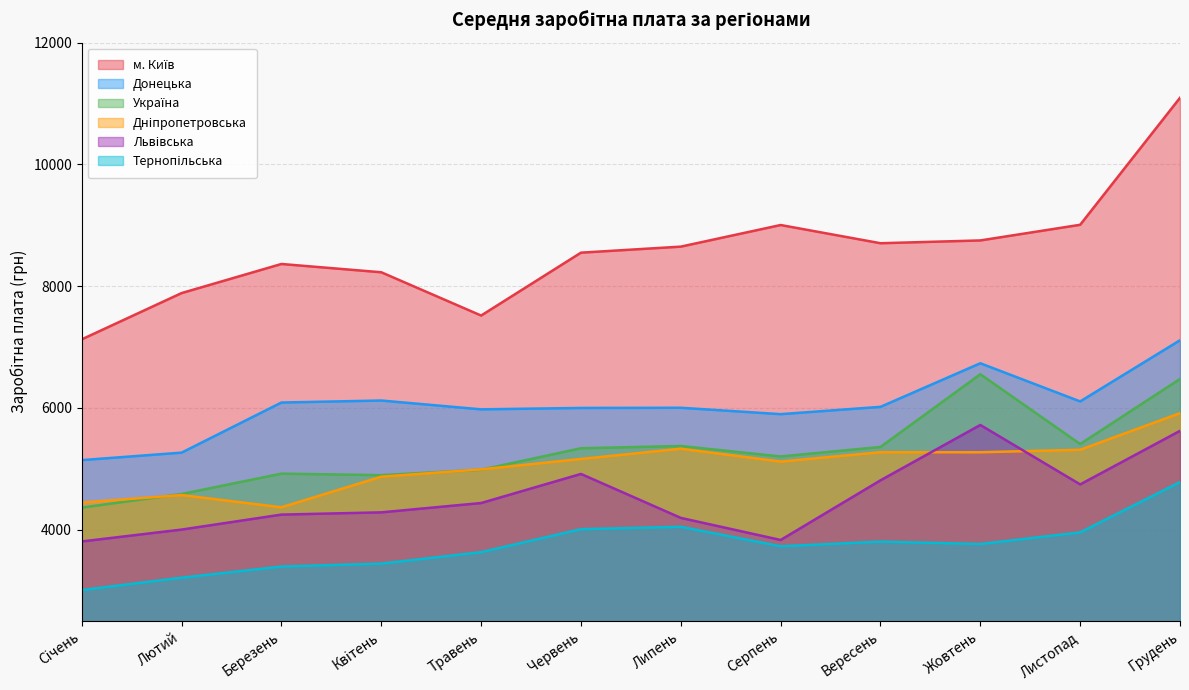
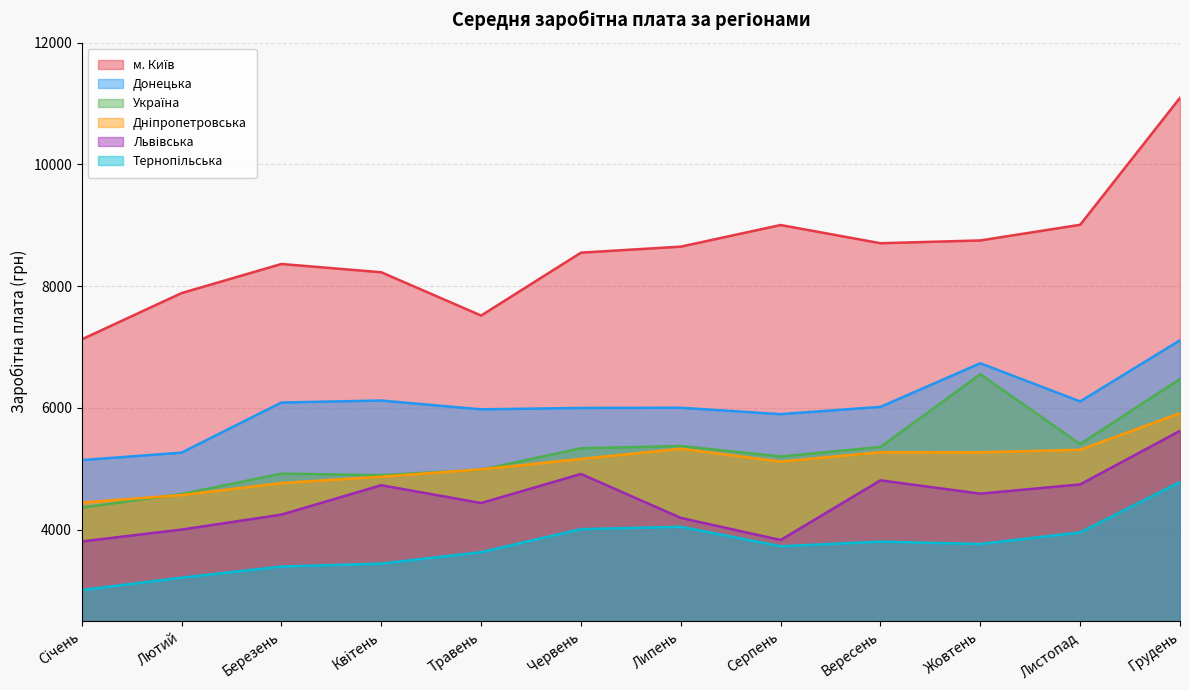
  {
    "м. Київ": {
      "Січень": 7100,
      "Лютий": 7900,
      "Березень": 8400,
      "Квітень": 8200,
      "Травень": 7500,
      "Червень": 8600,
      "Липень": 8600,
      "Серпень": 9000,
      "Вересень": 8700,
      "Жовтень": 8800,
      "Листопад": 9000,
      "Грудень": 11100
    },
    "Україна": {
      "Січень": 4400,
      "Березень": 4900,
      "Червень": 5300,
      "Липень": 5400,
      "Серпень": 5200,
      "Вересень": 5400,
      "Жовтень": 6600,
      "Листопад": 5400,
      "Грудень": 6500
    },
    "Дніпропетровська": {
      "Січень": 4400,
-     "Березень": 4400,
+     "Березень": 4800,
      "Червень": 5200,
      "Липень": 5300,
      "Серпень": 5100,
      "Вересень": 5300,
      "Жовтень": 5300,
      "Листопад": 5300,
      "Грудень": 5900
    },
    "Львівська": {
      "Січень": 3800,
      "Лютий": 4000,
      "Березень": 4200,
-     "Квітень": 4300,
+     "Квітень": 4700,
      "Травень": 4400,
      "Червень": 4900,
      "Липень": 4200,
      "Серпень": 3800,
      "Вересень": 4800,
-     "Жовтень": 5700,
+     "Жовтень": 4600,
      "Листопад": 4700,
      "Грудень": 5600
    }
  }
